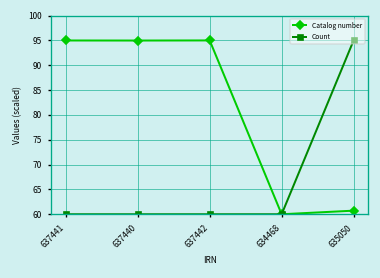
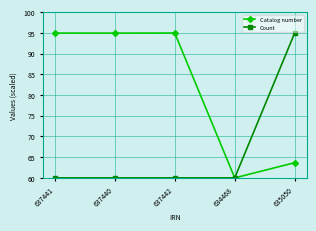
  {
    "Catalog number": {
      "637441": 95,
      "637440": 95,
      "637442": 95,
-     "635050": 61
+     "635050": 64
    },
    "Count": {
      "637441": 60,
      "637440": 60,
      "637442": 60,
      "635050": 95
    }
  }
